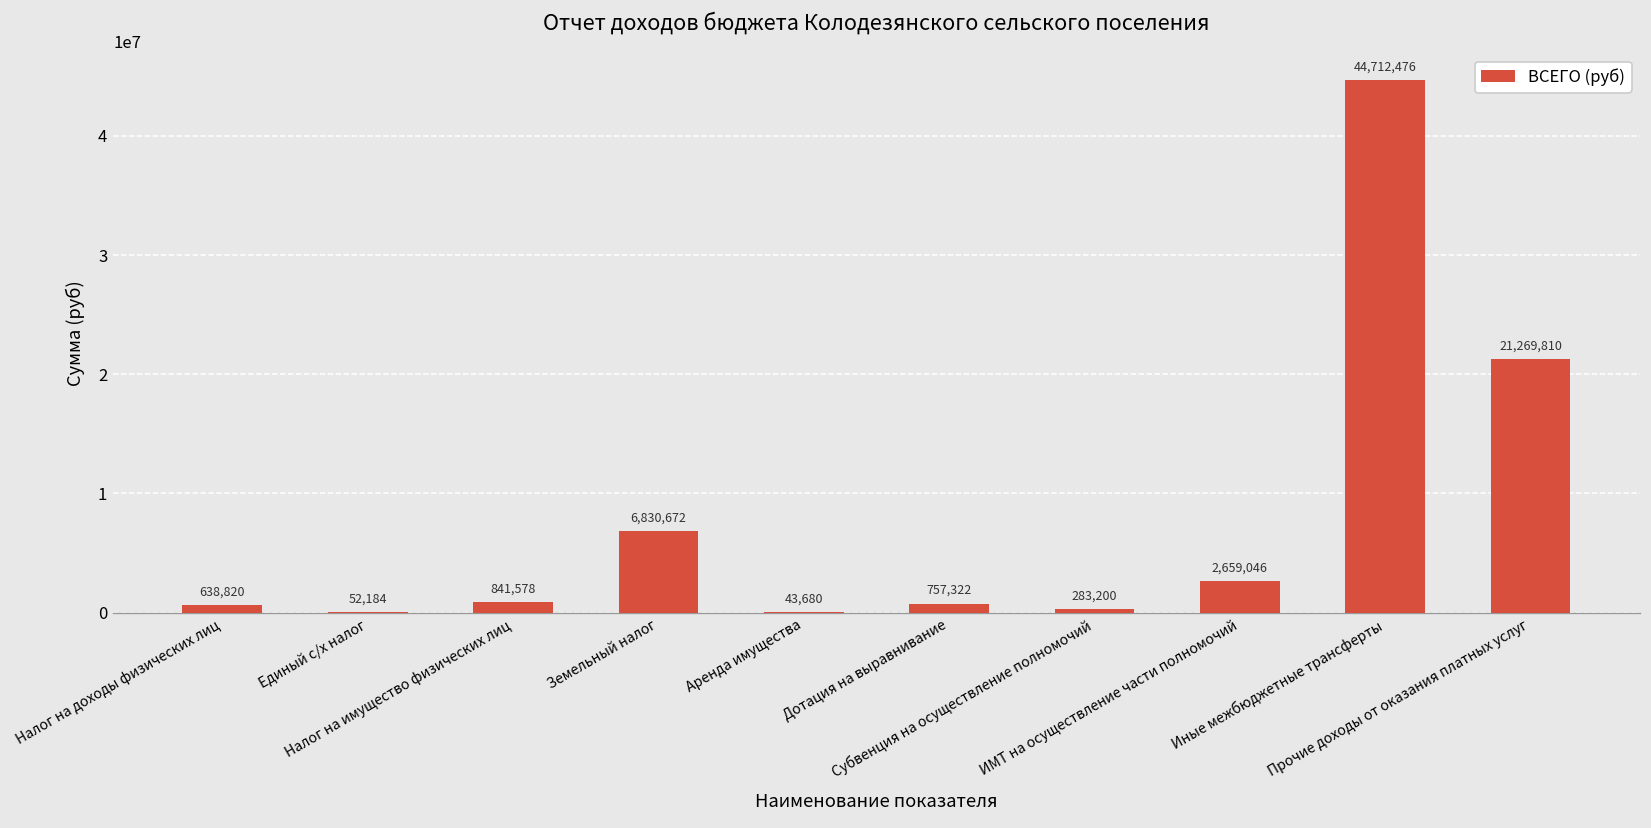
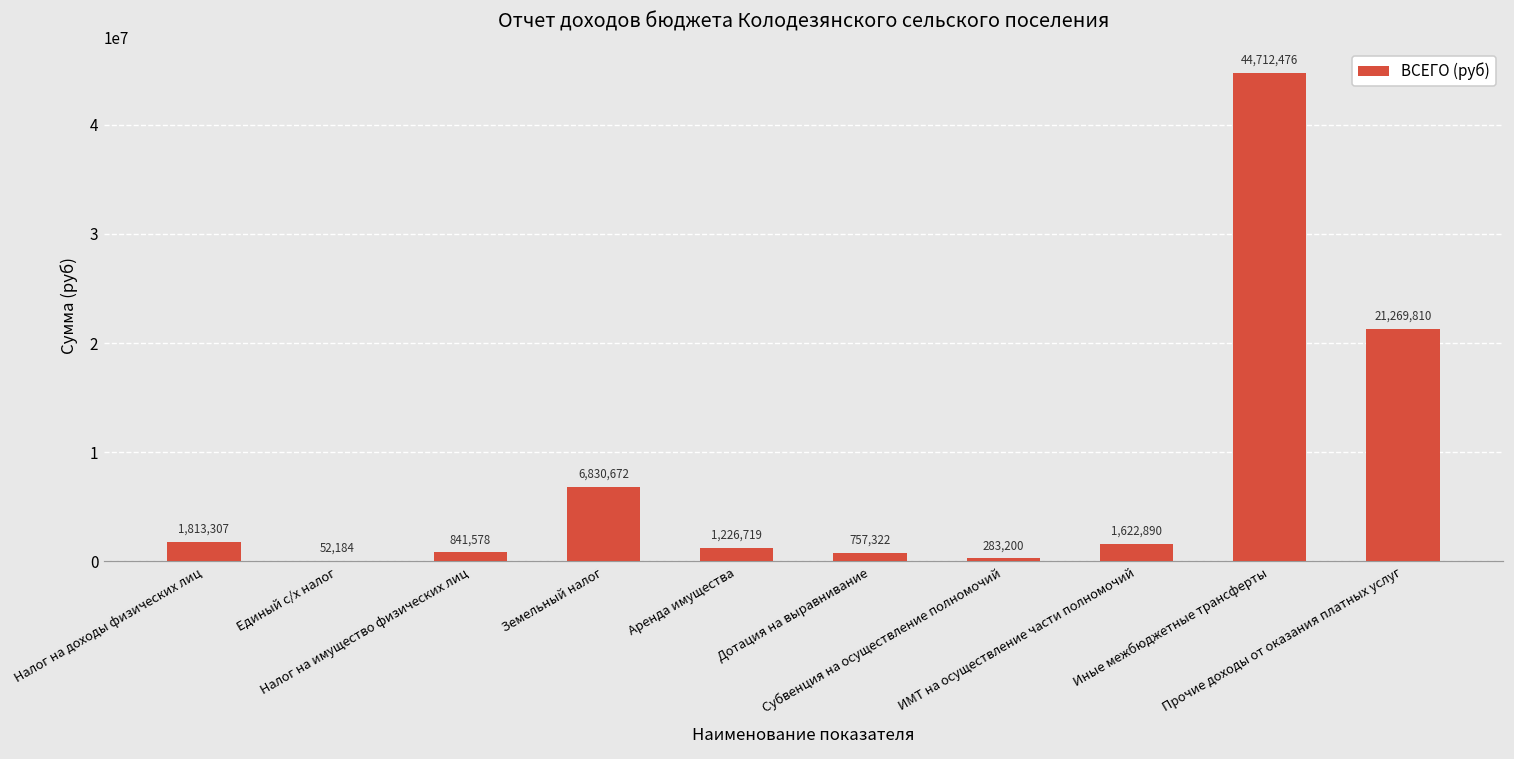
  {
-   "Налог на доходы физических лиц": "638,820",
+   "Налог на доходы физических лиц": "1,813,307",
    "Единый с/х налог": "52,184",
    "Налог на имущество физических лиц": "841,578",
    "Земельный налог": "6,830,672",
-   "Аренда имущества": "43,680",
+   "Аренда имущества": "1,226,719",
    "Дотация на выравнивание": "757,322",
    "Субвенция на осуществление полномочий": "283,200",
-   "ИМТ на осуществление части полномочий": "2,659,046",
+   "ИМТ на осуществление части полномочий": "1,622,890",
    "Иные межбюджетные трансферты": "44,712,476",
    "Прочие доходы от оказания платных услуг": "21,269,810"
  }
